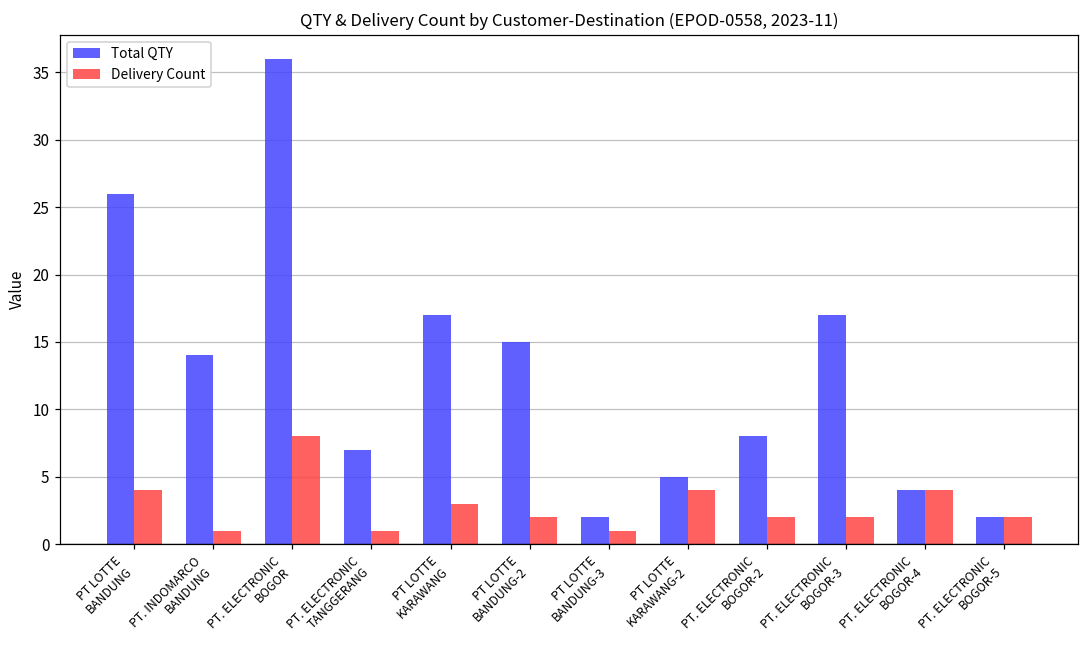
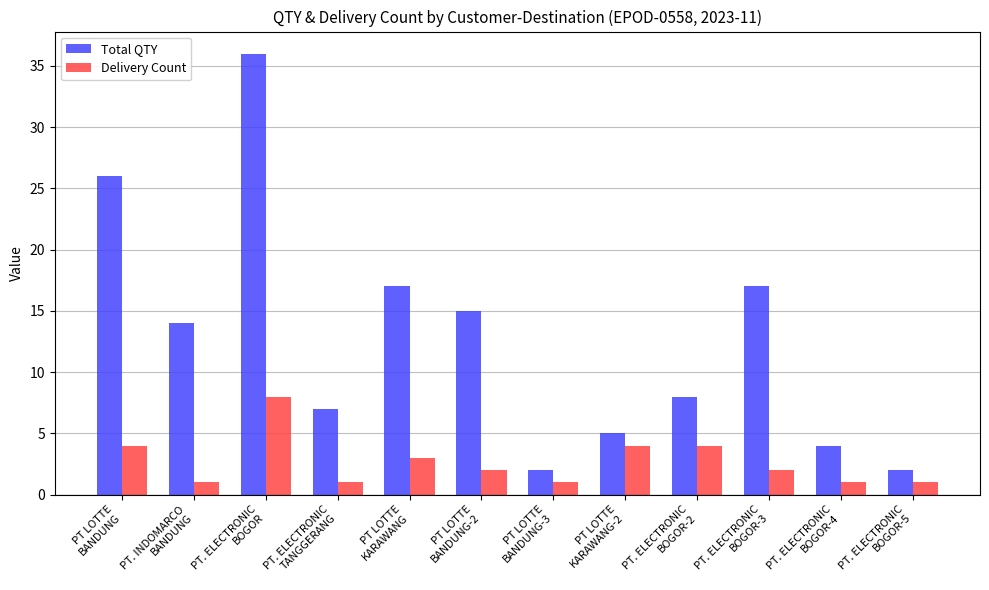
  {
    "Total QTY": {
      "PT LOTTE BANDUNG": 26,
      "PT. INDOMARCO BANDUNG": 14,
      "PT. ELECTRONIC BOGOR": 36,
      "PT. ELECTRONIC TANGGERANG": 7,
      "PT LOTTE KARAWANG": 17,
      "PT LOTTE BANDUNG-2": 15,
      "PT LOTTE BANDUNG-3": 2,
      "PT LOTTE KARAWANG-2": 5,
      "PT. ELECTRONIC BOGOR-2": 8,
      "PT. ELECTRONIC BOGOR-3": 17,
      "PT. ELECTRONIC BOGOR-4": 4,
      "PT. ELECTRONIC BOGOR-5": 2
    },
    "Delivery Count": {
      "PT LOTTE BANDUNG": 4,
      "PT. INDOMARCO BANDUNG": 1,
      "PT. ELECTRONIC BOGOR": 8,
      "PT. ELECTRONIC TANGGERANG": 1,
      "PT LOTTE KARAWANG": 3,
      "PT LOTTE BANDUNG-2": 2,
      "PT LOTTE BANDUNG-3": 1,
      "PT LOTTE KARAWANG-2": 4,
-     "PT. ELECTRONIC BOGOR-2": 2,
+     "PT. ELECTRONIC BOGOR-2": 4,
      "PT. ELECTRONIC BOGOR-3": 2,
-     "PT. ELECTRONIC BOGOR-4": 4,
-     "PT. ELECTRONIC BOGOR-5": 2
+     "PT. ELECTRONIC BOGOR-4": 1,
+     "PT. ELECTRONIC BOGOR-5": 1
    }
  }
